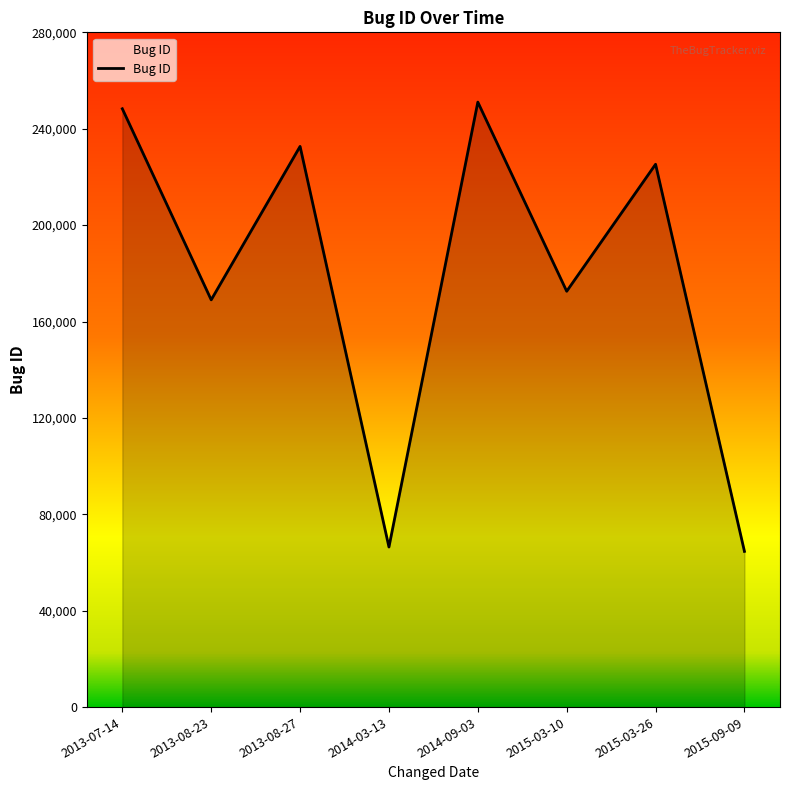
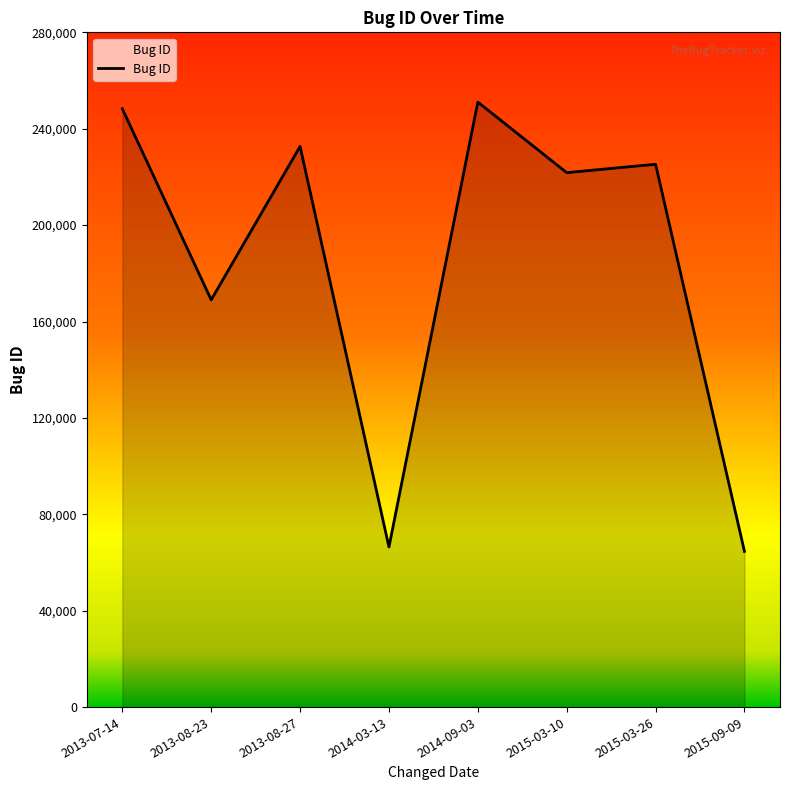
  {
    "2013-07-14": "248,000",
    "2013-08-23": "169,000",
    "2013-08-27": "233,000",
    "2014-03-13": "66,000",
    "2014-09-03": "251,000",
-   "2015-03-10": "173,000",
+   "2015-03-10": "222,000",
    "2015-03-26": "225,000",
    "2015-09-09": "65,000"
  }
